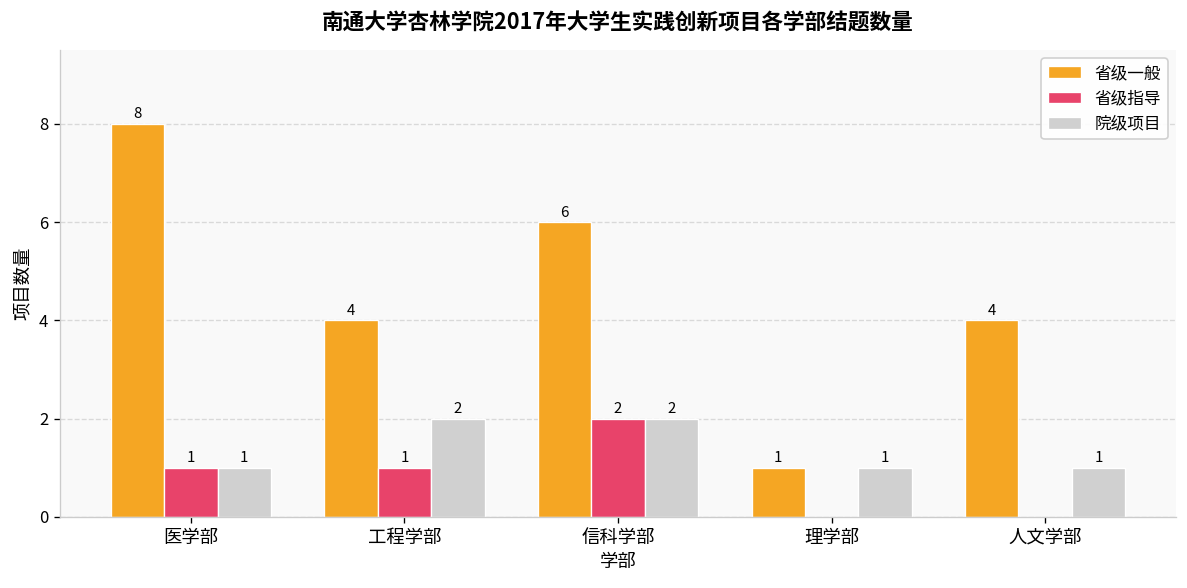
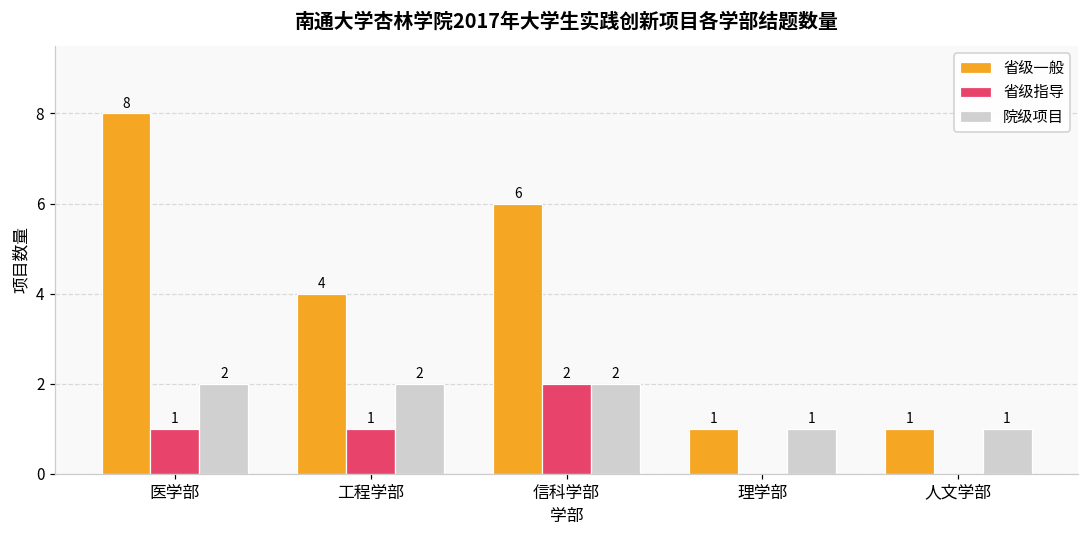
  {
    "省级一般": {
      "医学部": 8,
      "工程学部": 4,
      "信科学部": 6,
      "理学部": 1,
-     "人文学部": 4
+     "人文学部": 1
    },
    "省级指导": {
      "医学部": 1,
      "工程学部": 1,
      "信科学部": 2
    },
    "院级项目": {
-     "医学部": 1,
+     "医学部": 2,
      "工程学部": 2,
      "信科学部": 2,
      "理学部": 1,
      "人文学部": 1
    }
  }
